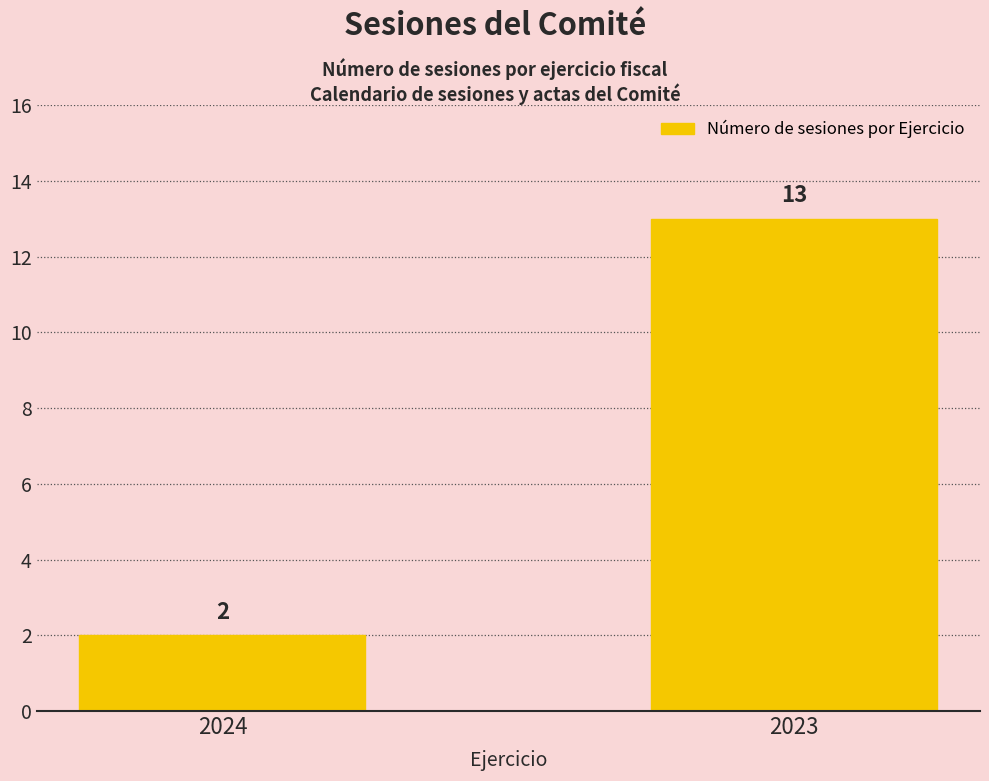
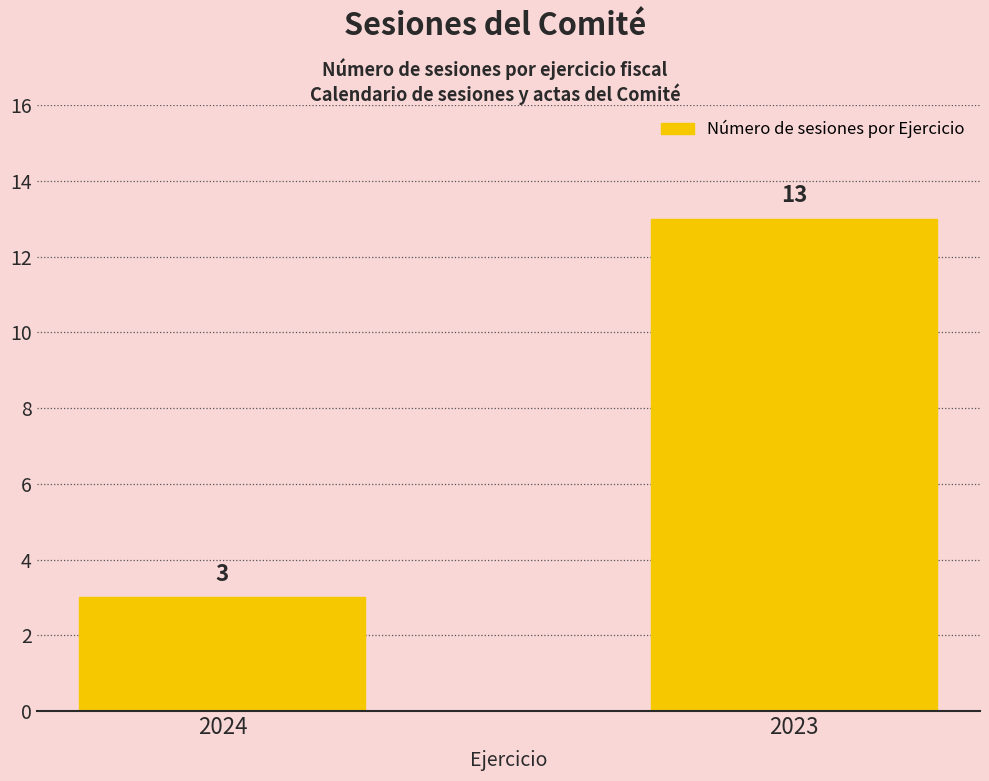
  {
-   "2024": 2,
+   "2024": 3,
    "2023": 13
  }
